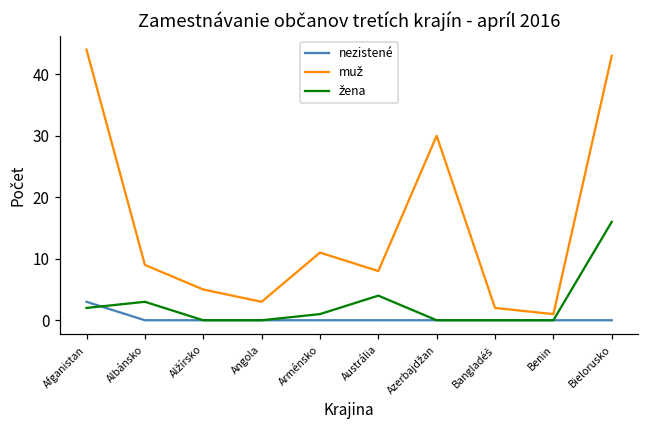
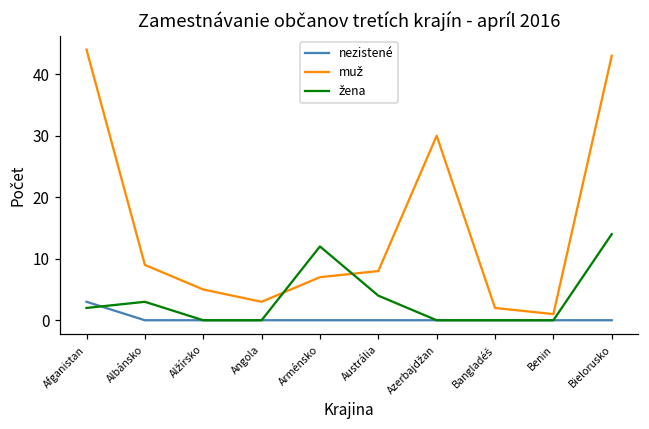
  {
    "nezistené": {
      "Afganistan": 3,
      "Albánsko": 0,
      "Arménsko": 0,
      "Austrália": 0,
      "Bielorusko": 0
    },
    "muž": {
      "Afganistan": 44,
      "Albánsko": 9,
      "Alžírsko": 5,
      "Angola": 3,
-     "Arménsko": 11,
+     "Arménsko": 7,
      "Austrália": 8,
      "Azerbajdžan": 30,
      "Bangladéš": 2,
      "Benin": 1,
      "Bielorusko": 43
    },
    "žena": {
      "Afganistan": 2,
      "Albánsko": 3,
-     "Arménsko": 1,
+     "Arménsko": 12,
      "Austrália": 4,
-     "Bielorusko": 16
+     "Bielorusko": 14
    }
  }
